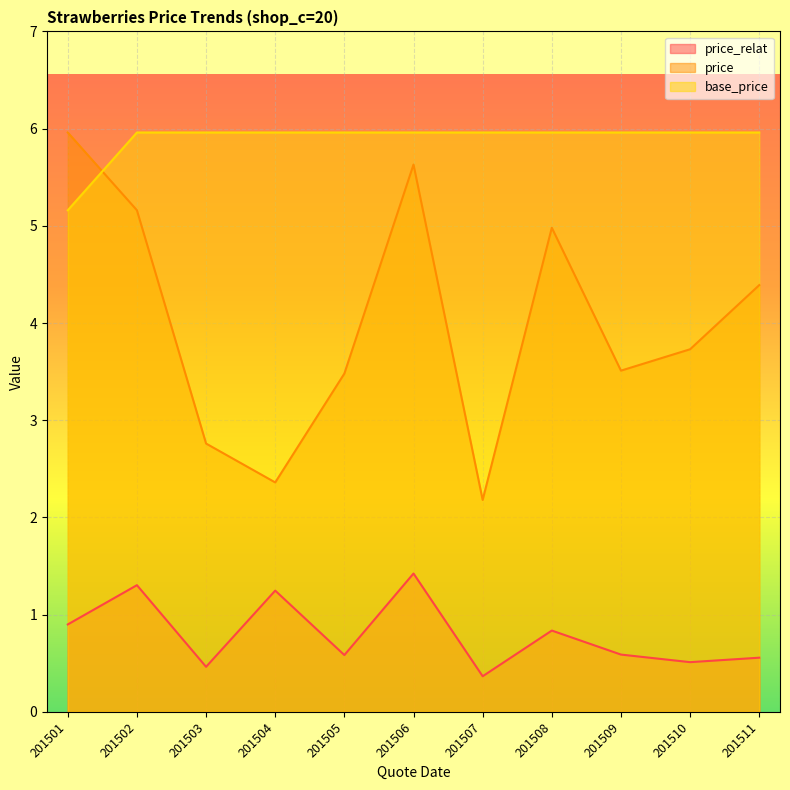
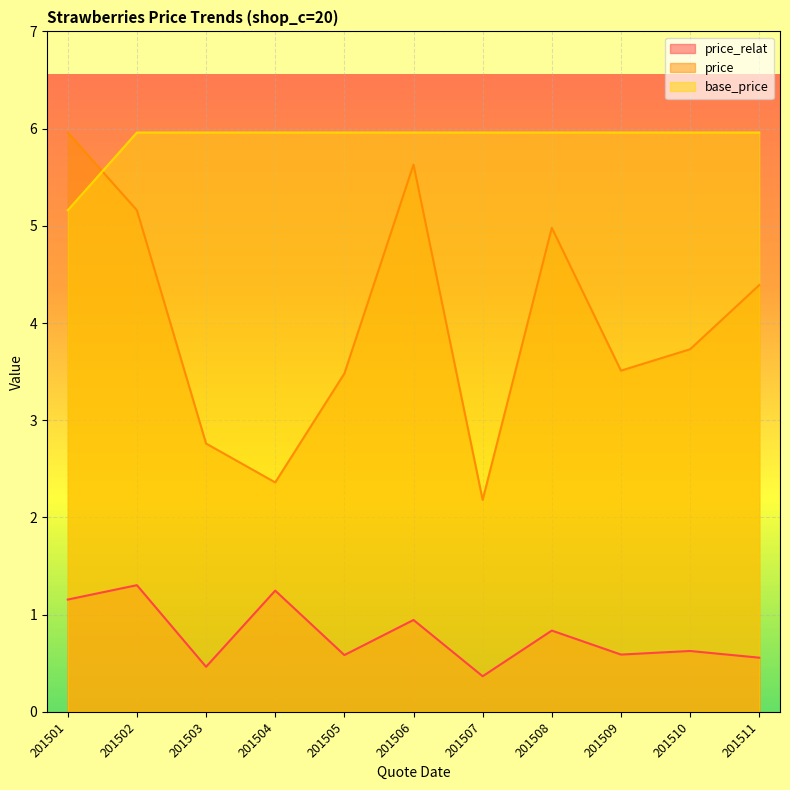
  {
    "price_relat": {
-     "201501": 0.9,
+     "201501": 1.2,
      "201502": 1.3,
      "201503": 0.5,
      "201504": 1.2,
      "201505": 0.6,
-     "201506": 1.4,
+     "201506": 0.9,
      "201507": 0.4,
      "201508": 0.8,
      "201509": 0.6,
-     "201510": 0.5,
+     "201510": 0.6,
      "201511": 0.6
    }
  }
